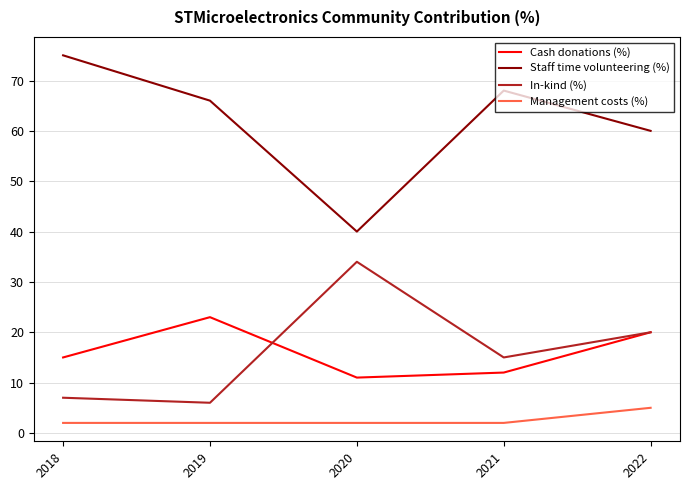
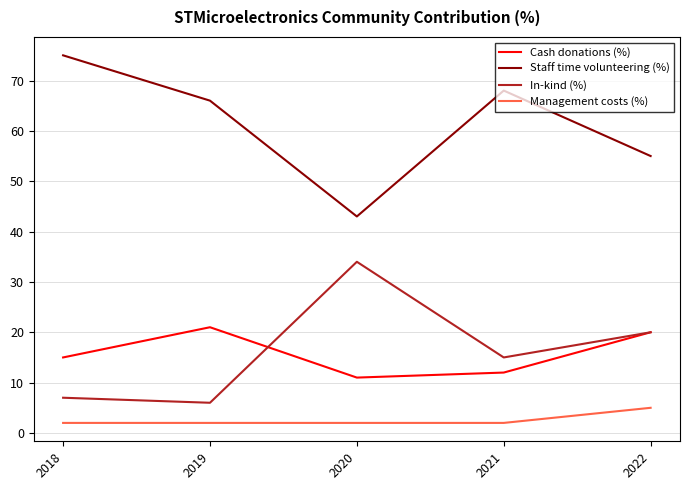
  {
    "Cash donations (%)": {
      "2018": 15,
-     "2019": 23,
+     "2019": 21,
      "2020": 11,
      "2021": 12
    },
    "Staff time volunteering (%)": {
      "2018": 75,
      "2019": 66,
-     "2020": 40,
-     "2022": 60
+     "2020": 43,
+     "2022": 55
    },
    "In-kind (%)": {
      "2018": 7,
      "2019": 6,
      "2020": 34,
      "2021": 15
    },
    "Management costs (%)": {
      "2018": 2,
      "2019": 2,
      "2020": 2,
      "2021": 2,
      "2022": 5
    }
  }
